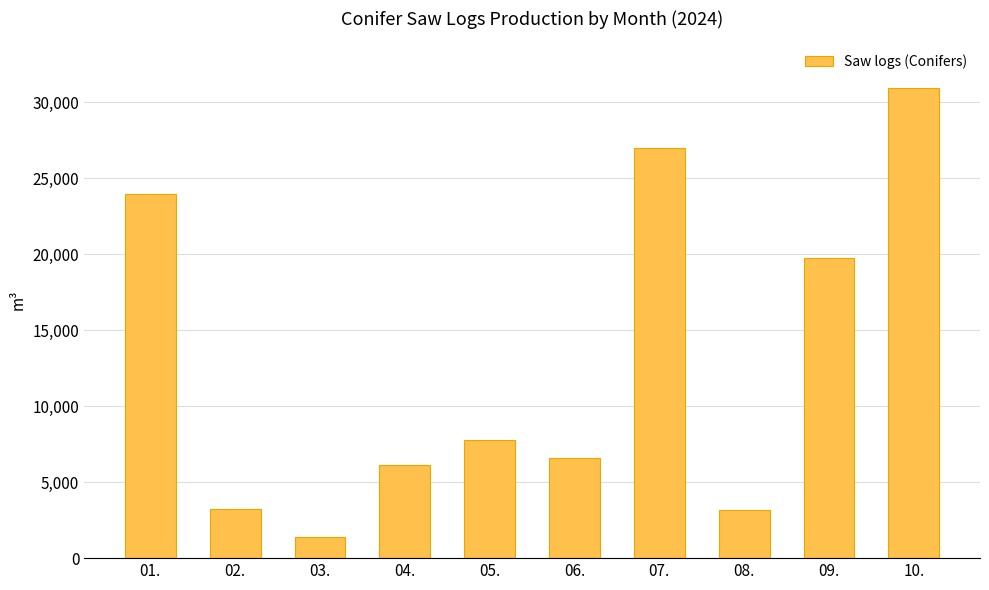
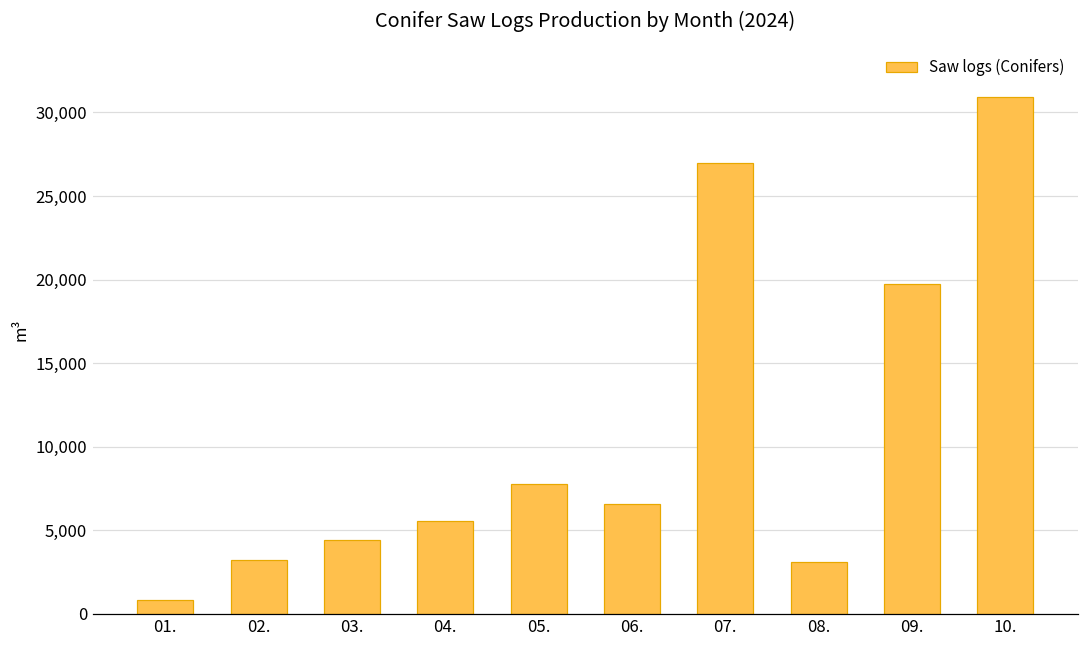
  {
-   "01.": "23,900",
+   "01.": "800",
    "02.": "3,200",
-   "03.": "1,400",
-   "04.": "6,200",
+   "03.": "4,400",
+   "04.": "5,500",
    "05.": "7,800",
    "06.": "6,600",
    "07.": "27,000",
    "08.": "3,100",
    "09.": "19,700",
    "10.": "30,900"
  }
